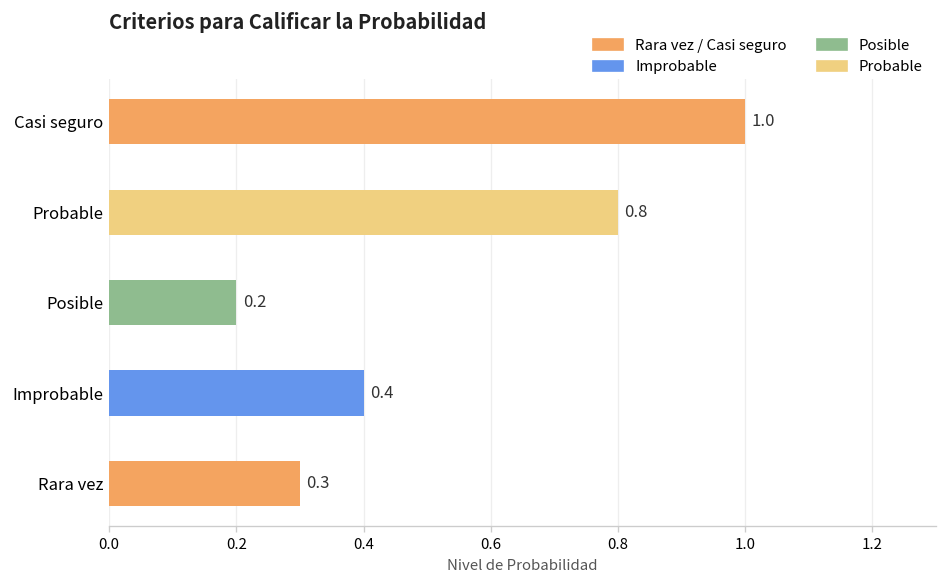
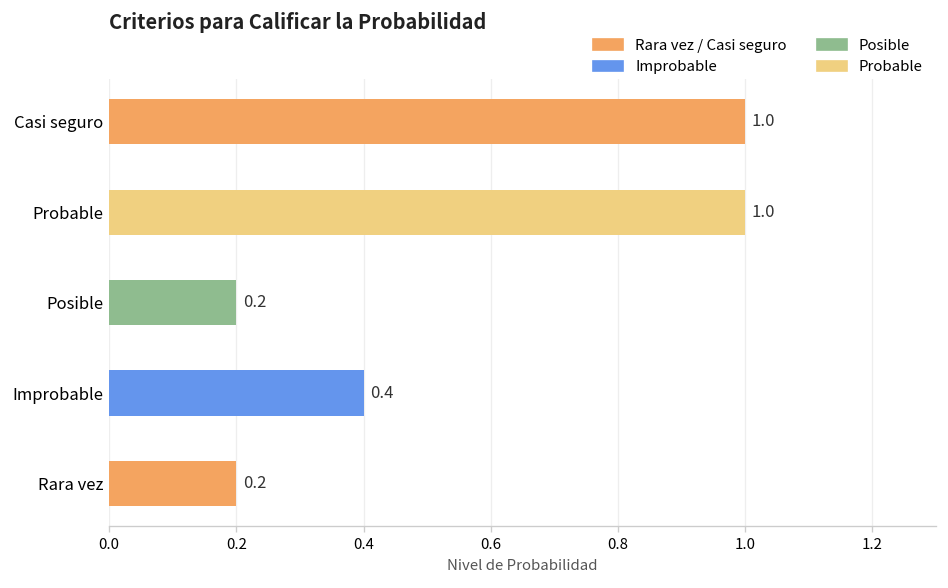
  {
    "Casi seguro": 1.0,
-   "Probable": 0.8,
+   "Probable": 1.0,
    "Posible": 0.2,
    "Improbable": 0.4,
-   "Rara vez": 0.3
+   "Rara vez": 0.2
  }
